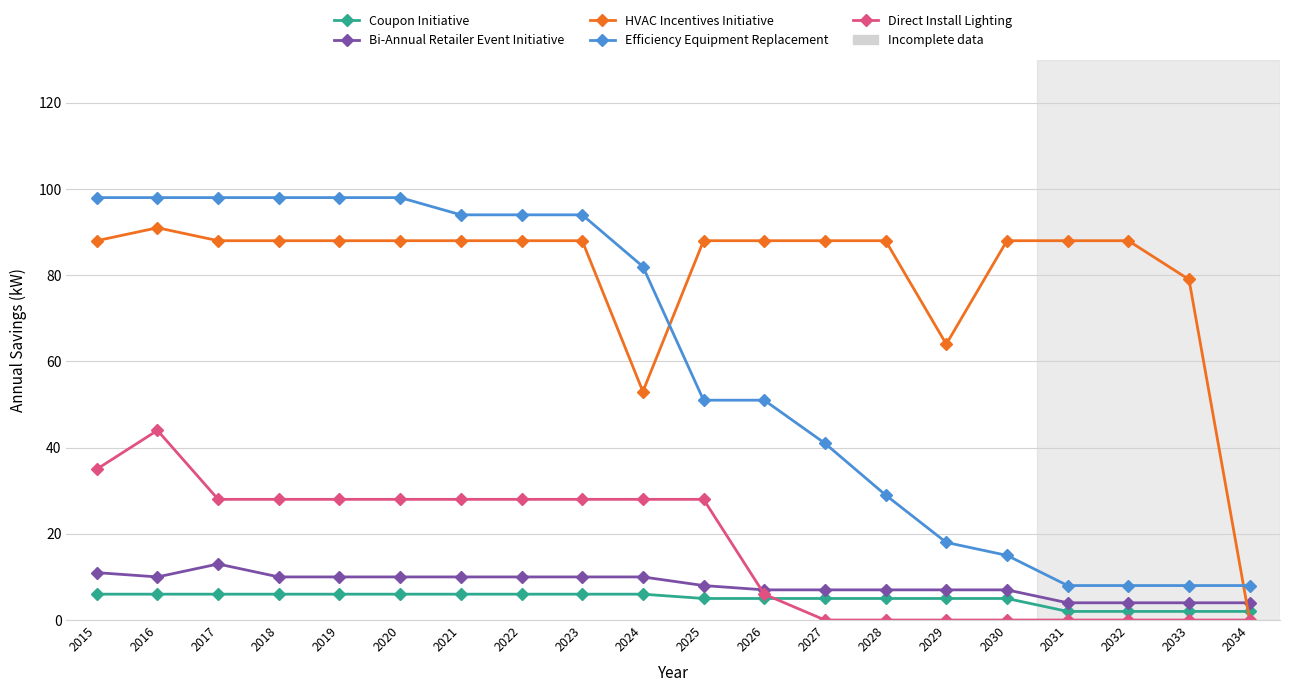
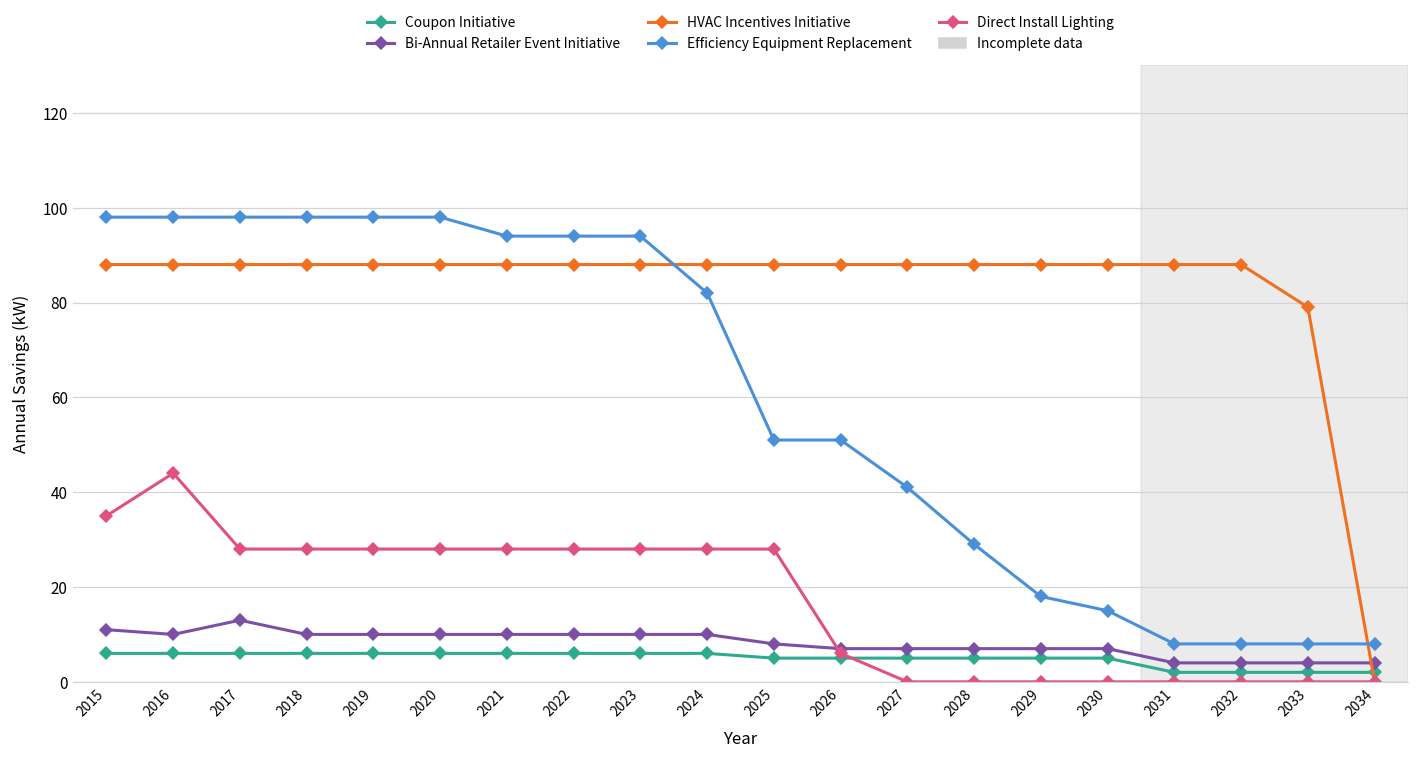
  {
    "Coupon Initiative": {
      "2015": 6,
      "2016": 6,
      "2017": 6,
      "2018": 6,
      "2019": 6,
      "2020": 6,
      "2021": 6,
      "2022": 6,
      "2023": 6,
      "2024": 6,
      "2025": 5,
      "2026": 5,
      "2027": 5,
      "2028": 5,
      "2029": 5,
      "2030": 5,
      "2031": 2,
      "2032": 2,
      "2033": 2,
      "2034": 2
    },
    "Bi-Annual Retailer Event Initiative": {
      "2015": 11,
      "2016": 10,
      "2017": 13,
      "2018": 10,
      "2019": 10,
      "2020": 10,
      "2021": 10,
      "2022": 10,
      "2023": 10,
      "2024": 10,
      "2025": 8,
      "2026": 7,
      "2027": 7,
      "2028": 7,
      "2029": 7,
      "2030": 7,
      "2031": 4,
      "2032": 4,
      "2033": 4,
      "2034": 4
    },
    "HVAC Incentives Initiative": {
      "2015": 88,
-     "2016": 91,
+     "2016": 88,
      "2017": 88,
      "2018": 88,
      "2019": 88,
      "2020": 88,
      "2021": 88,
      "2022": 88,
      "2023": 88,
-     "2024": 53,
+     "2024": 88,
      "2025": 88,
      "2026": 88,
      "2027": 88,
      "2028": 88,
-     "2029": 64,
+     "2029": 88,
      "2030": 88,
      "2031": 88,
      "2032": 88,
      "2033": 79
    },
    "Efficiency Equipment Replacement": {
      "2015": 98,
      "2016": 98,
      "2017": 98,
      "2018": 98,
      "2019": 98,
      "2020": 98,
      "2021": 94,
      "2022": 94,
      "2023": 94,
      "2024": 82,
      "2025": 51,
      "2026": 51,
      "2027": 41,
      "2028": 29,
      "2029": 18,
      "2030": 15,
      "2031": 8,
      "2032": 8,
      "2033": 8,
      "2034": 8
    },
    "Direct Install Lighting": {
      "2015": 35,
      "2016": 44,
      "2017": 28,
      "2018": 28,
      "2019": 28,
      "2020": 28,
      "2021": 28,
      "2022": 28,
      "2023": 28,
      "2024": 28,
      "2025": 28,
      "2026": 6,
      "2027": 0,
      "2028": 0,
      "2029": 0,
      "2030": 0,
      "2031": 0,
      "2032": 0,
      "2033": 0
    }
  }
